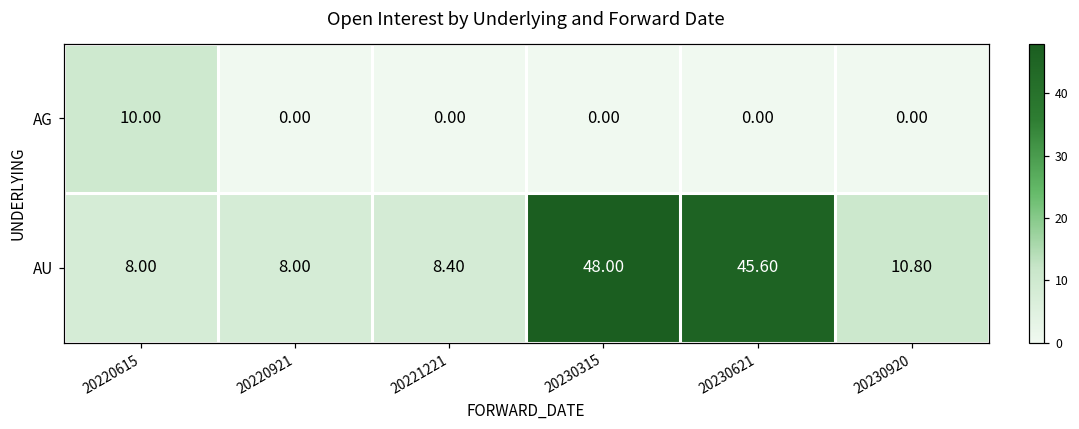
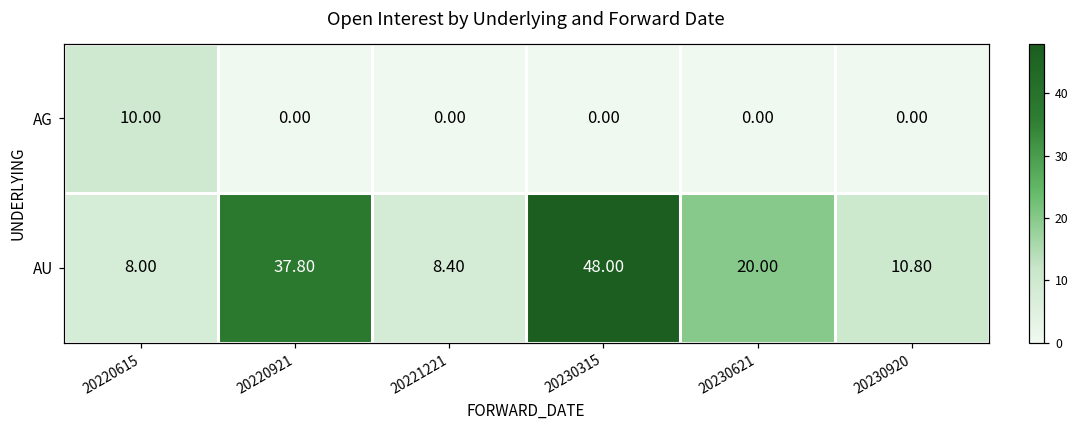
  {
    "AG": {
      "20220615": 10.00,
      "20220921": 0.00,
      "20221221": 0.00,
      "20230315": 0.00,
      "20230621": 0.00,
      "20230920": 0.00
    },
    "AU": {
      "20220615": 8.00,
-     "20220921": 8.00,
+     "20220921": 37.80,
      "20221221": 8.40,
      "20230315": 48.00,
-     "20230621": 45.60,
+     "20230621": 20.00,
      "20230920": 10.80
    }
  }
